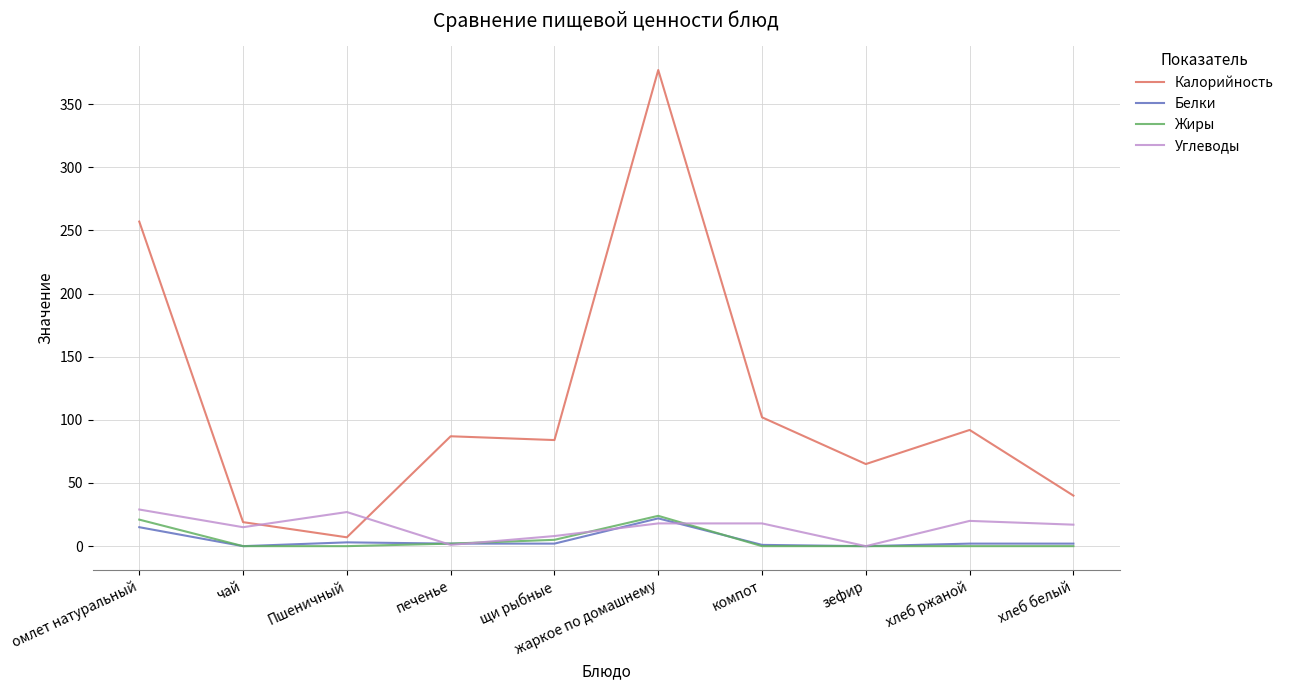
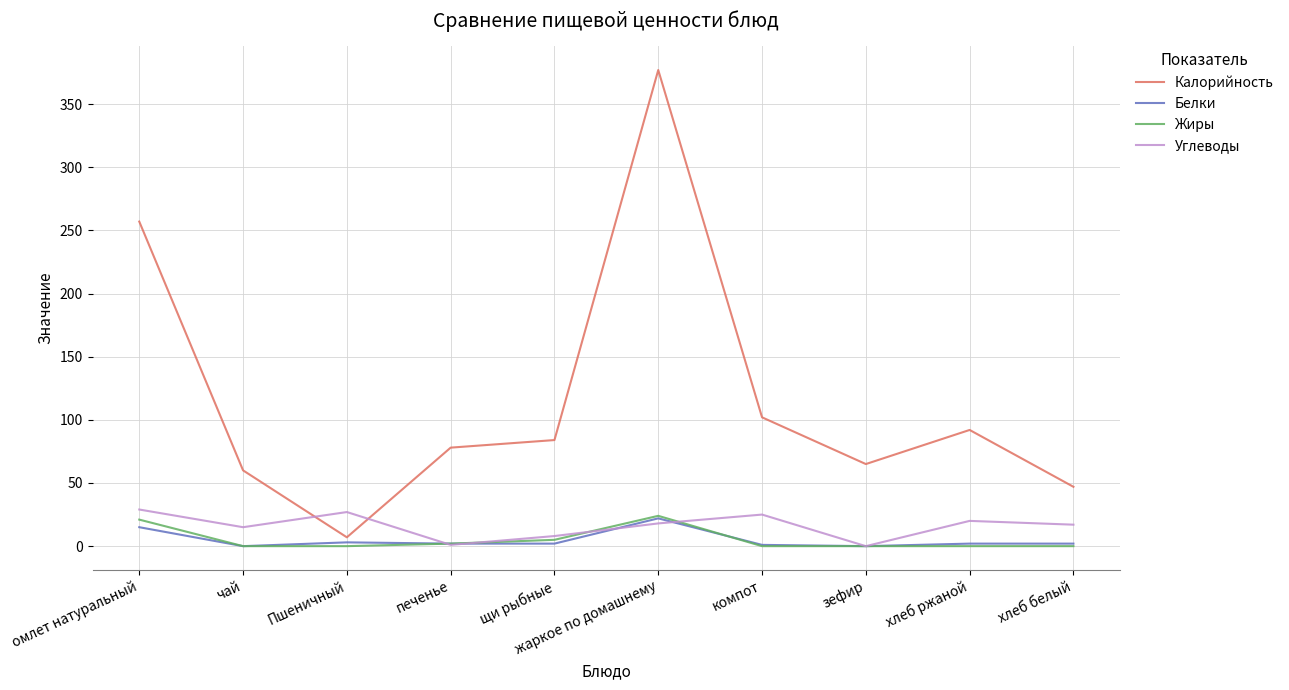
  {
    "Калорийность": {
      "омлет натуральный": 257,
-     "чай": 19,
+     "чай": 60,
      "Пшеничный": 7,
-     "печенье": 87,
+     "печенье": 78,
      "щи рыбные": 84,
      "жаркое по домашнему": 377,
      "компот": 102,
      "зефир": 65,
      "хлеб ржаной": 92,
-     "хлеб белый": 40
+     "хлеб белый": 47
    },
    "Белки": {
      "омлет натуральный": 15,
      "Пшеничный": 3,
      "щи рыбные": 2,
      "жаркое по домашнему": 22
    },
    "Жиры": {
      "омлет натуральный": 21,
      "Пшеничный": 0,
      "щи рыбные": 5,
      "жаркое по домашнему": 24
    },
    "Углеводы": {
      "омлет натуральный": 29,
      "чай": 15,
      "Пшеничный": 27,
      "щи рыбные": 8,
      "жаркое по домашнему": 18,
-     "компот": 18,
+     "компот": 25,
      "хлеб ржаной": 20,
      "хлеб белый": 17
    }
  }
